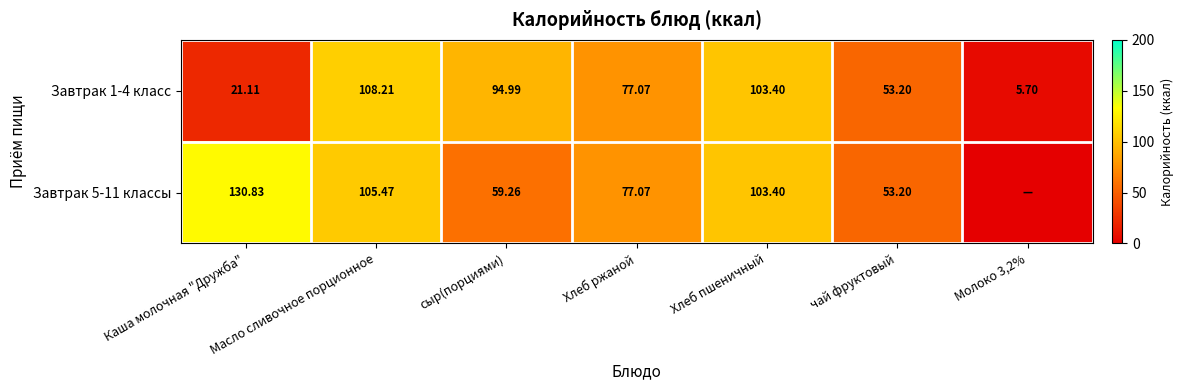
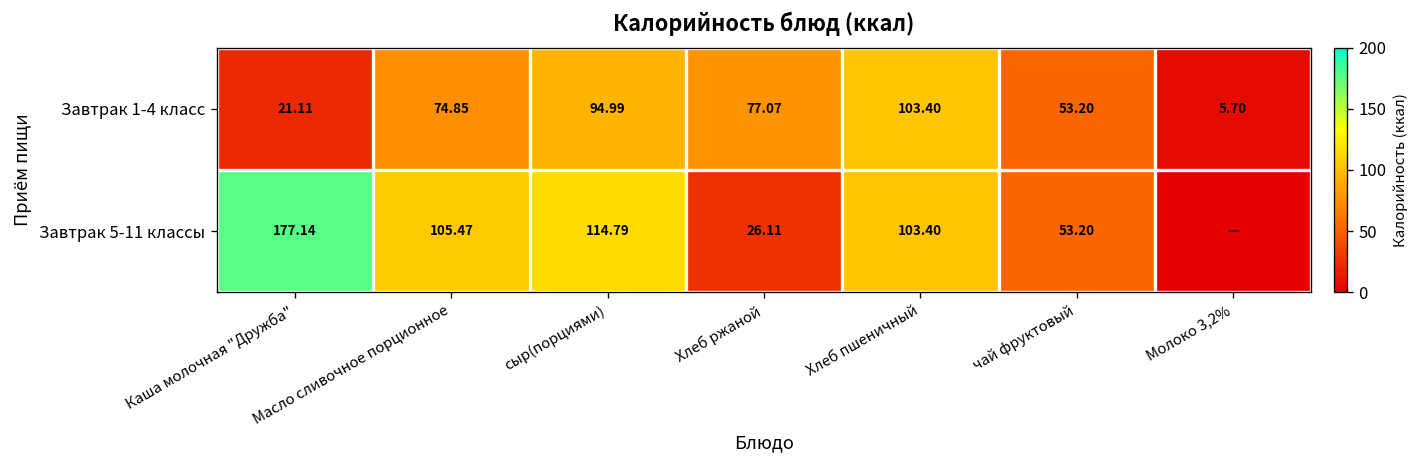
  {
    "Завтрак 1-4 класс": {
      "Каша молочная \"Дружба\"": 21.11,
-     "Масло сливочное порционное": 108.21,
+     "Масло сливочное порционное": 74.85,
      "сыр(порциями)": 94.99,
      "Хлеб ржаной": 77.07,
      "Хлеб пшеничный": 103.40,
      "чай фруктовый": 53.20,
      "Молоко 3,2%": 5.70
    },
    "Завтрак 5-11 классы": {
-     "Каша молочная \"Дружба\"": 130.83,
+     "Каша молочная \"Дружба\"": 177.14,
      "Масло сливочное порционное": 105.47,
-     "сыр(порциями)": 59.26,
-     "Хлеб ржаной": 77.07,
+     "сыр(порциями)": 114.79,
+     "Хлеб ржаной": 26.11,
      "Хлеб пшеничный": 103.40,
      "чай фруктовый": 53.20
    }
  }
